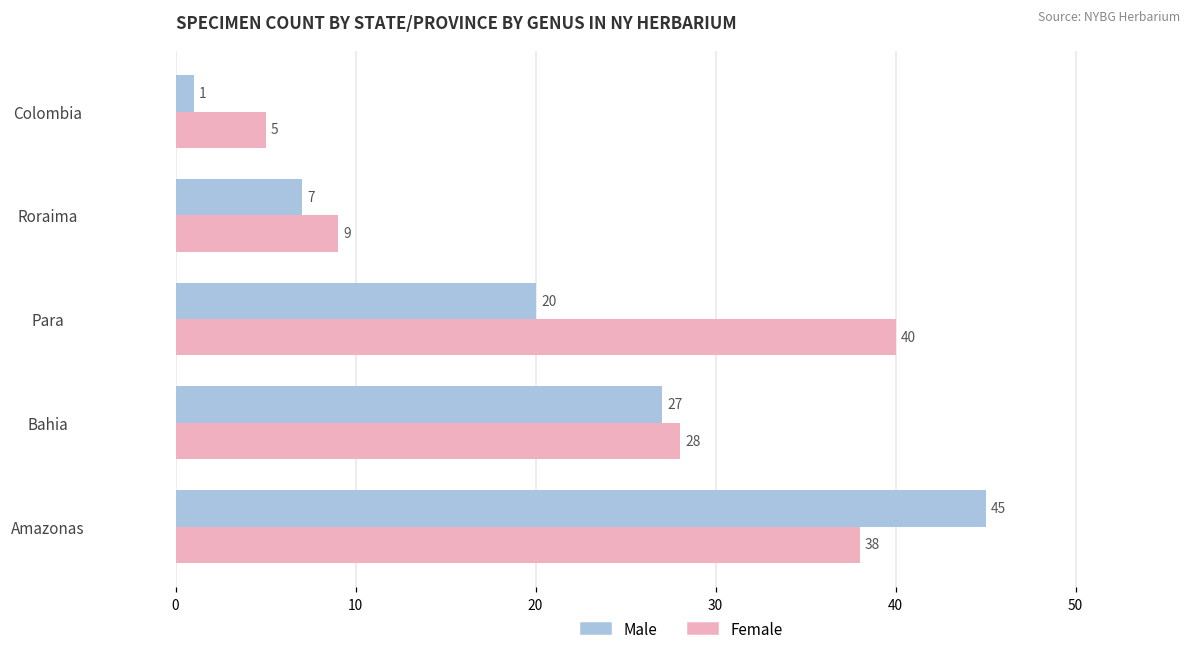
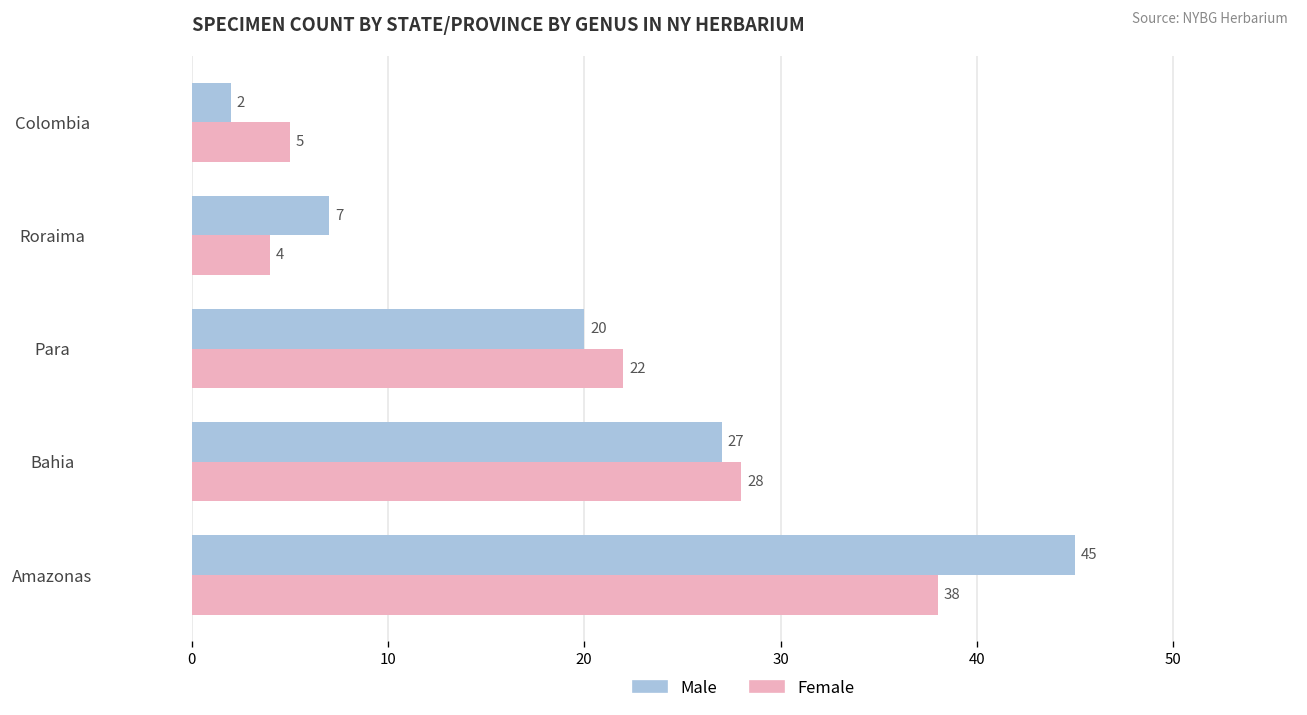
  {
    "Male": {
-     "Colombia": 1,
+     "Colombia": 2,
      "Roraima": 7,
      "Para": 20,
      "Bahia": 27,
      "Amazonas": 45
    },
    "Female": {
      "Colombia": 5,
-     "Roraima": 9,
-     "Para": 40,
+     "Roraima": 4,
+     "Para": 22,
      "Bahia": 28,
      "Amazonas": 38
    }
  }
